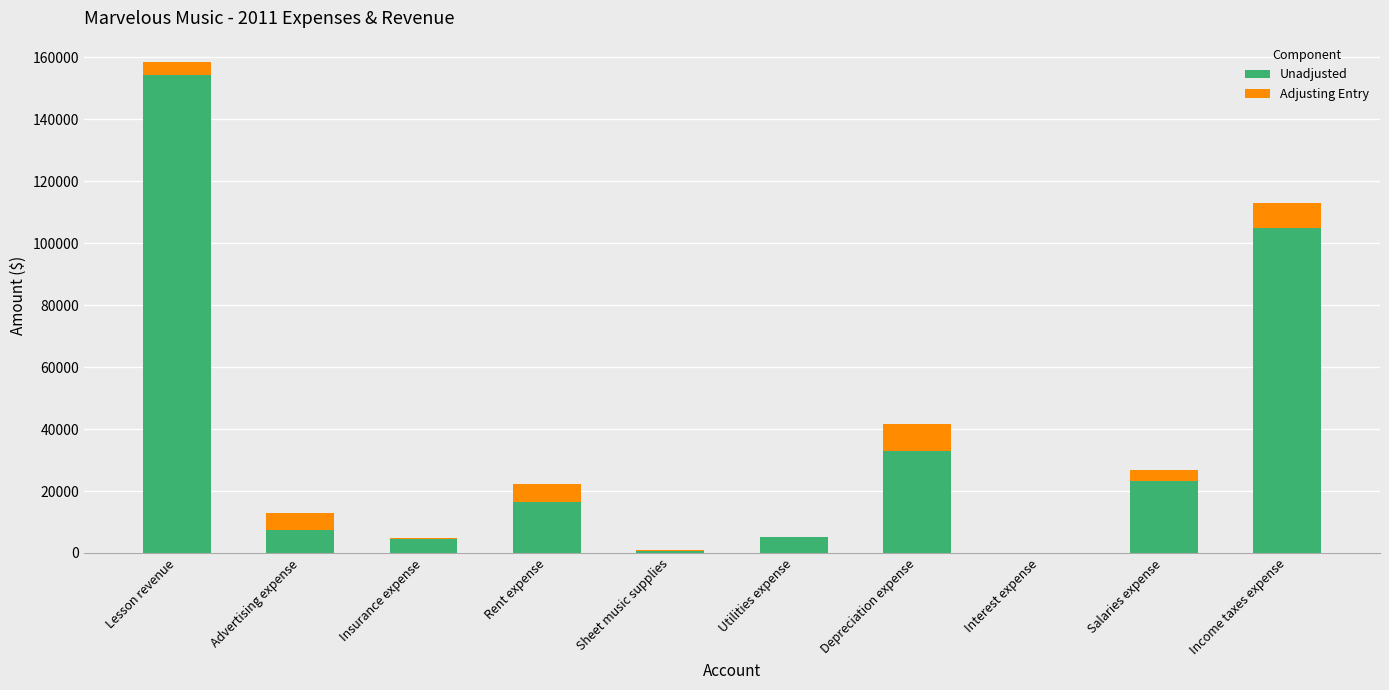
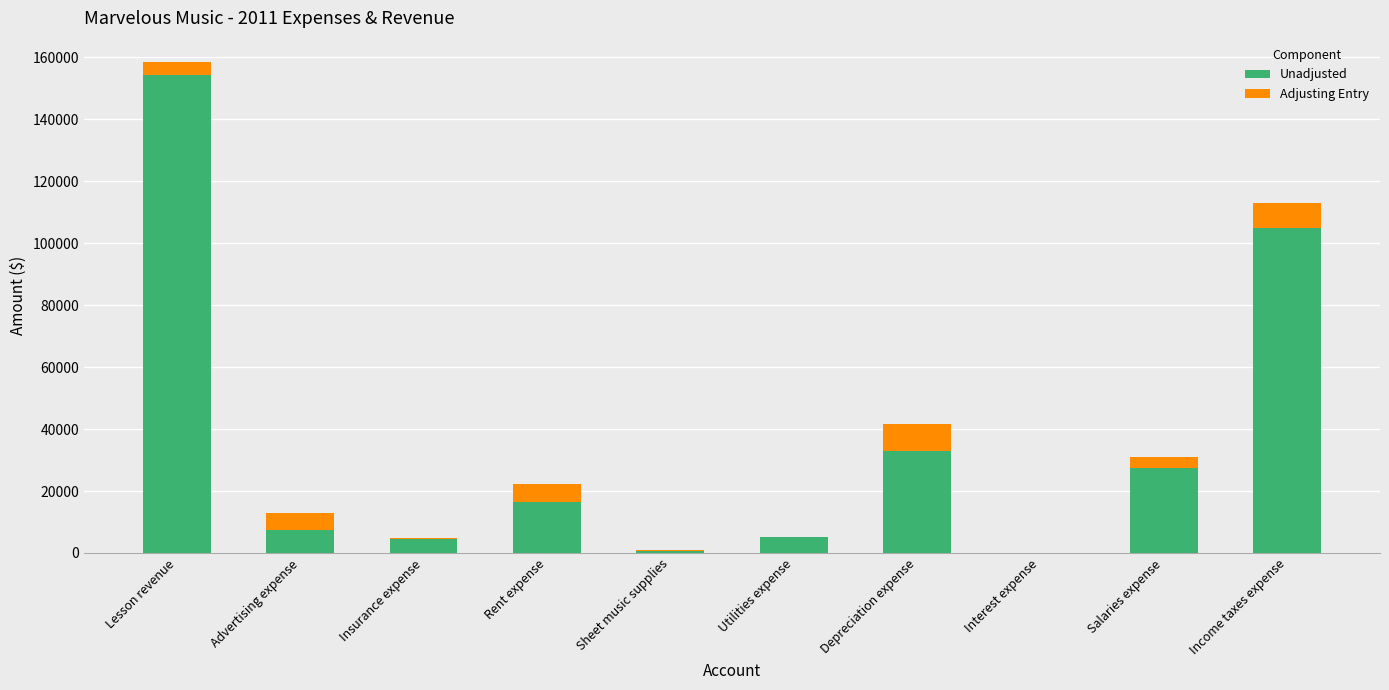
  {
    "Unadjusted": {
      "Lesson revenue": 154000,
      "Advertising expense": 7000,
      "Insurance expense": 4000,
      "Rent expense": 17000,
      "Utilities expense": 5000,
      "Depreciation expense": 33000,
-     "Salaries expense": 23000,
+     "Salaries expense": 28000,
      "Income taxes expense": 105000
    },
    "Adjusting Entry": {
      "Lesson revenue": 4000,
      "Advertising expense": 6000,
      "Rent expense": 6000,
      "Utilities expense": 0,
      "Depreciation expense": 9000,
      "Salaries expense": 4000,
      "Income taxes expense": 8000
    }
  }
